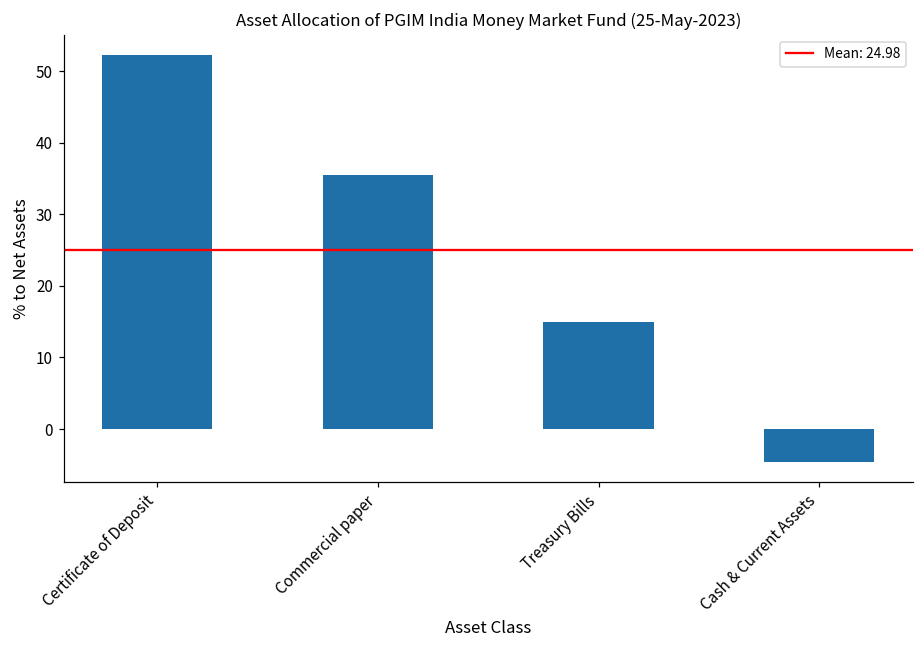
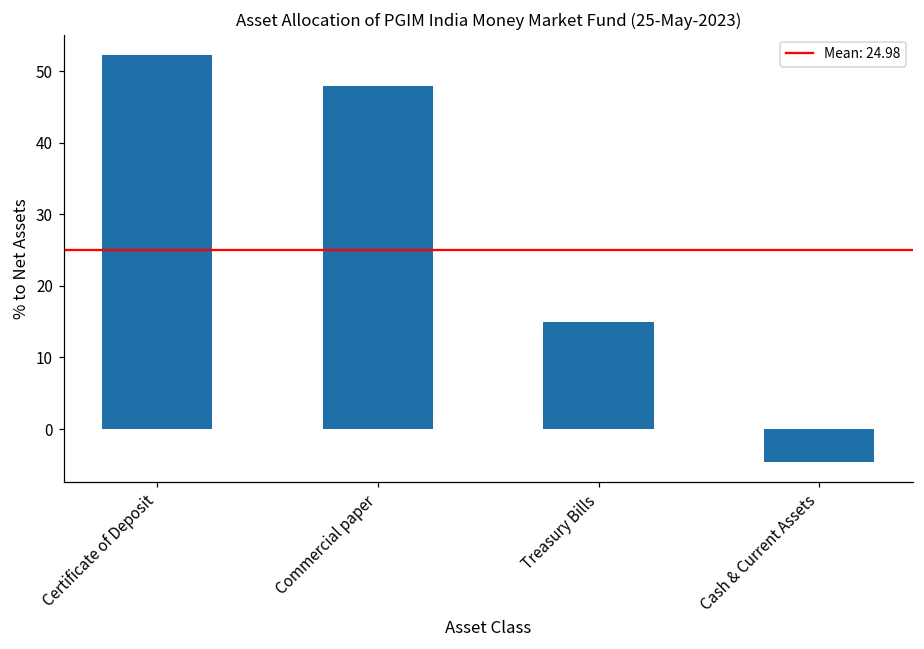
  {
    "Certificate of Deposit": 52,
-   "Commercial paper": 35,
+   "Commercial paper": 48,
    "Treasury Bills": 15,
    "Cash & Current Assets": -5
  }
